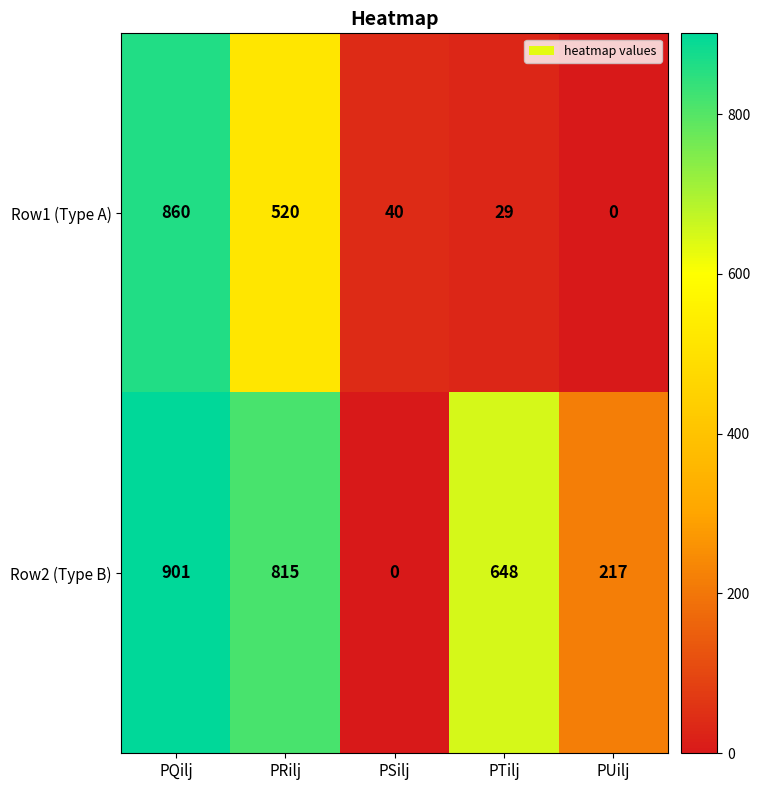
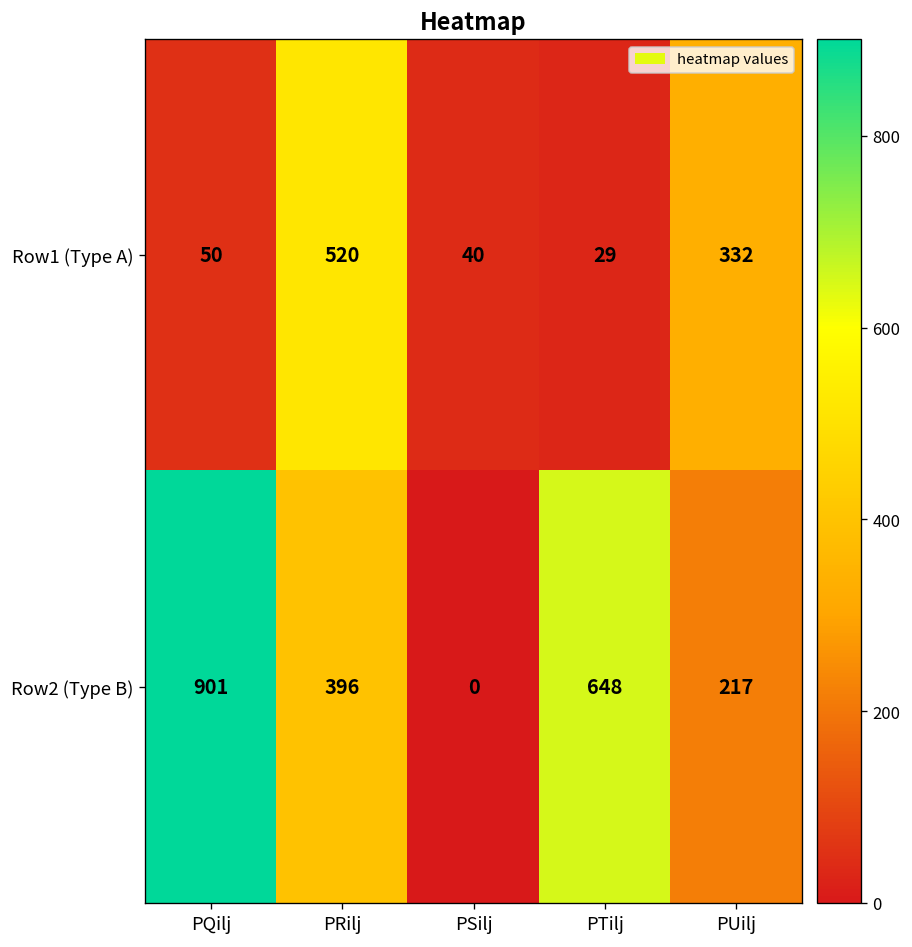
  {
    "Row1 (Type A)": {
-     "PQilj": 860,
+     "PQilj": 50,
      "PRilj": 520,
      "PSilj": 40,
      "PTilj": 29,
-     "PUilj": 0
+     "PUilj": 332
    },
    "Row2 (Type B)": {
      "PQilj": 901,
-     "PRilj": 815,
+     "PRilj": 396,
      "PSilj": 0,
      "PTilj": 648,
      "PUilj": 217
    }
  }
